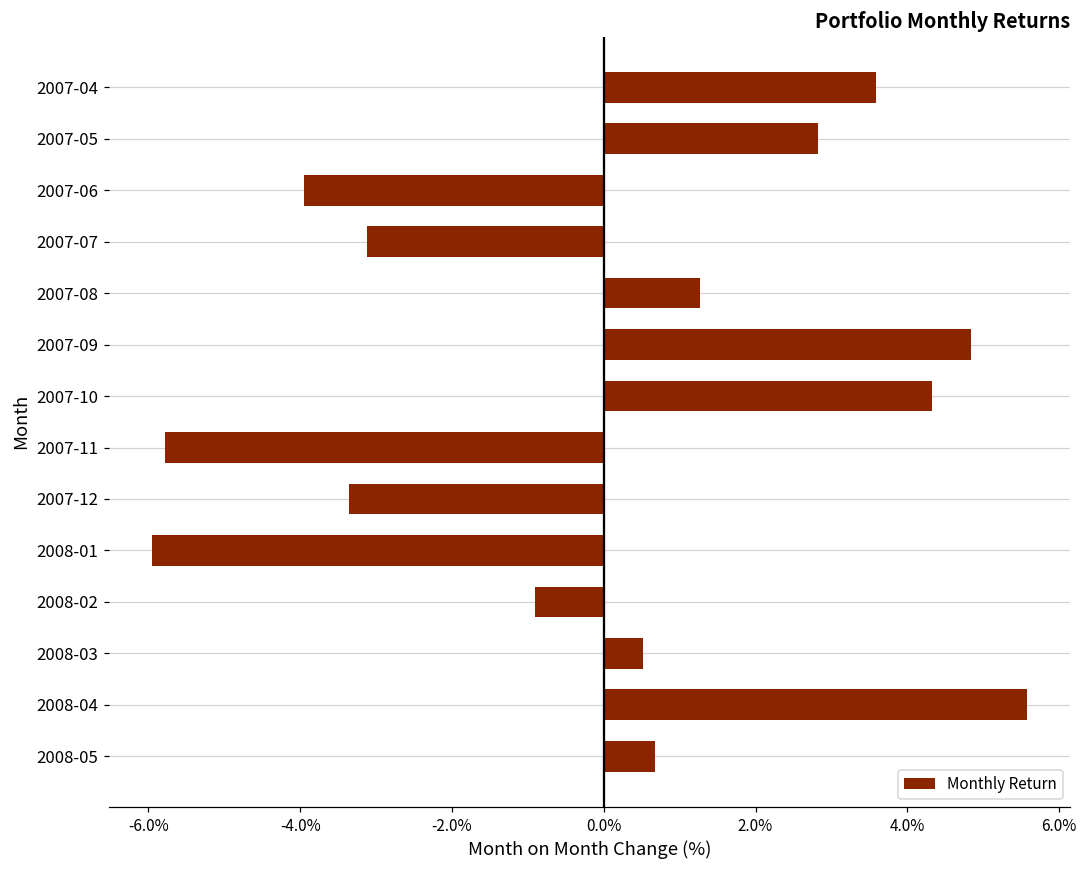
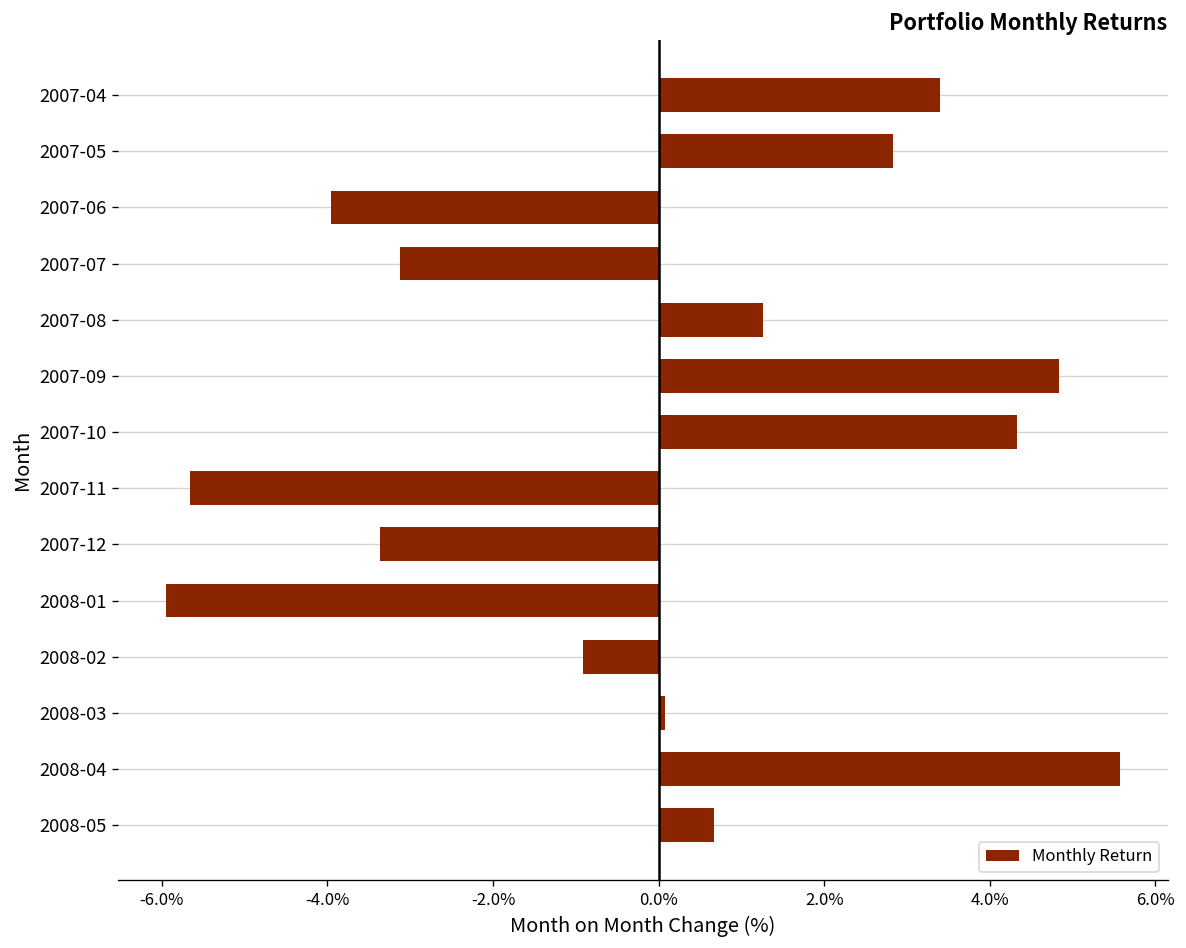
  {
-   "2007-04": "3.6%",
+   "2007-04": "3.4%",
    "2007-05": "2.8%",
    "2007-06": "-4.0%",
    "2007-07": "-3.1%",
    "2007-08": "1.3%",
    "2007-09": "4.8%",
    "2007-10": "4.3%",
-   "2007-11": "-5.8%",
+   "2007-11": "-5.7%",
    "2007-12": "-3.4%",
    "2008-01": "-5.9%",
    "2008-02": "-0.9%",
-   "2008-03": "0.5%",
+   "2008-03": "0.1%",
    "2008-04": "5.6%",
    "2008-05": "0.7%"
  }
